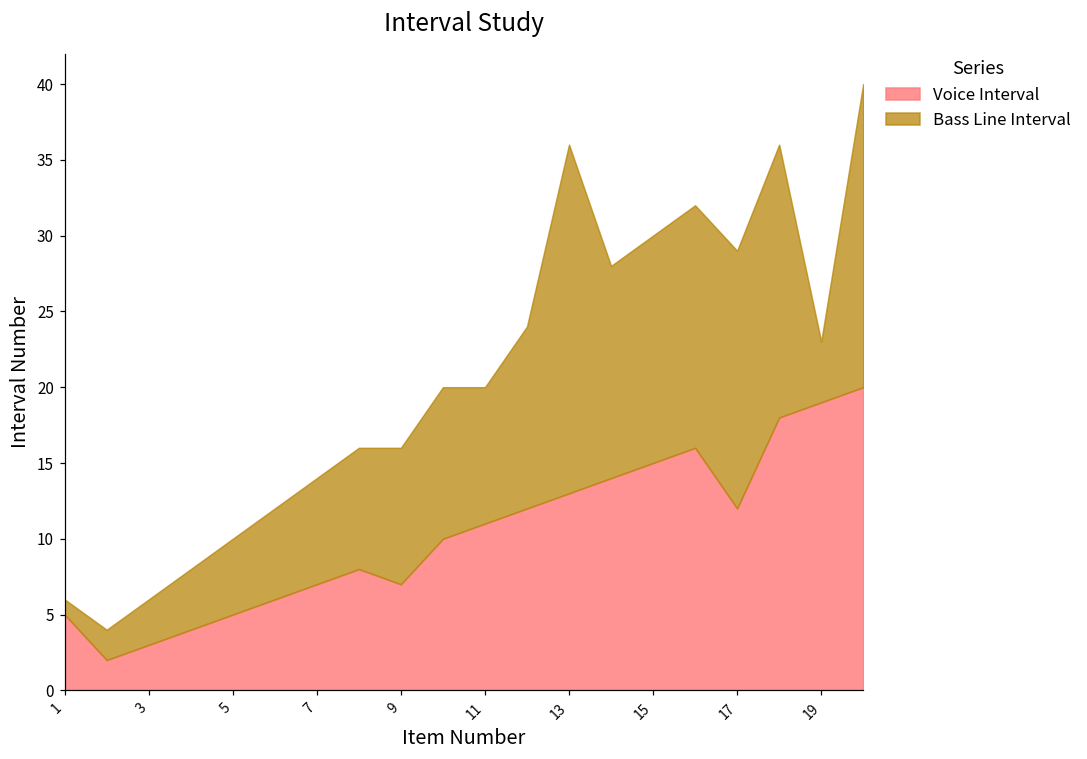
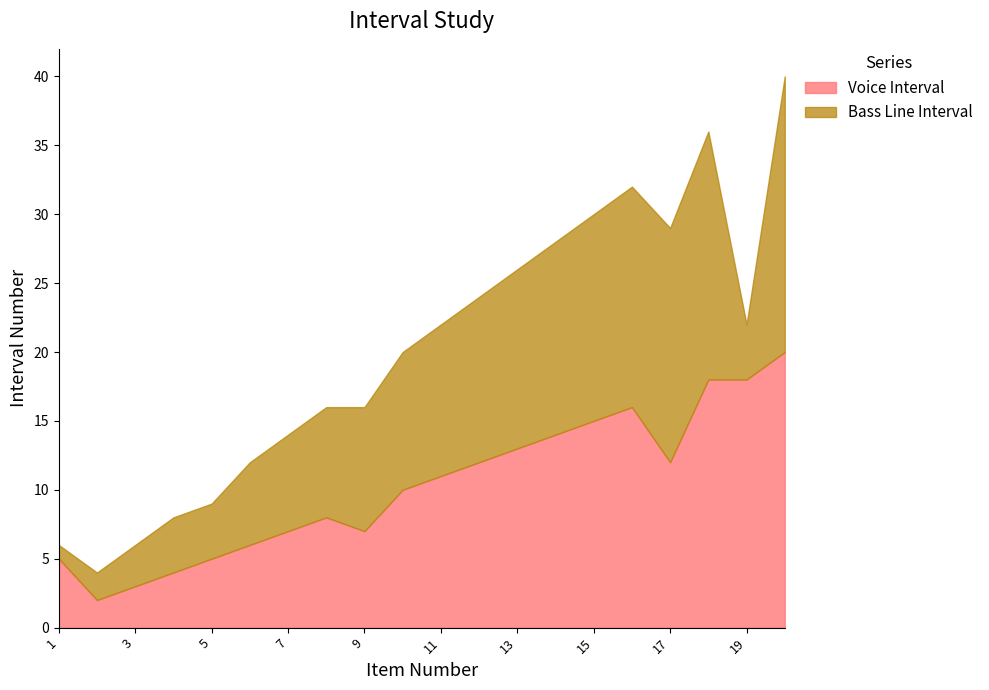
  {
    "Voice Interval": {
      "1": 5,
      "3": 3,
      "5": 5,
      "7": 7,
      "9": 7,
      "11": 11,
      "13": 13,
      "15": 15,
      "17": 12,
-     "19": 19
+     "19": 18
    },
    "Bass Line Interval": {
      "1": 1,
      "3": 3,
-     "5": 5,
+     "5": 4,
      "7": 7,
      "9": 9,
-     "11": 9,
-     "13": 23,
+     "11": 11,
+     "13": 13,
      "15": 15,
      "17": 17,
      "19": 4
    }
  }
